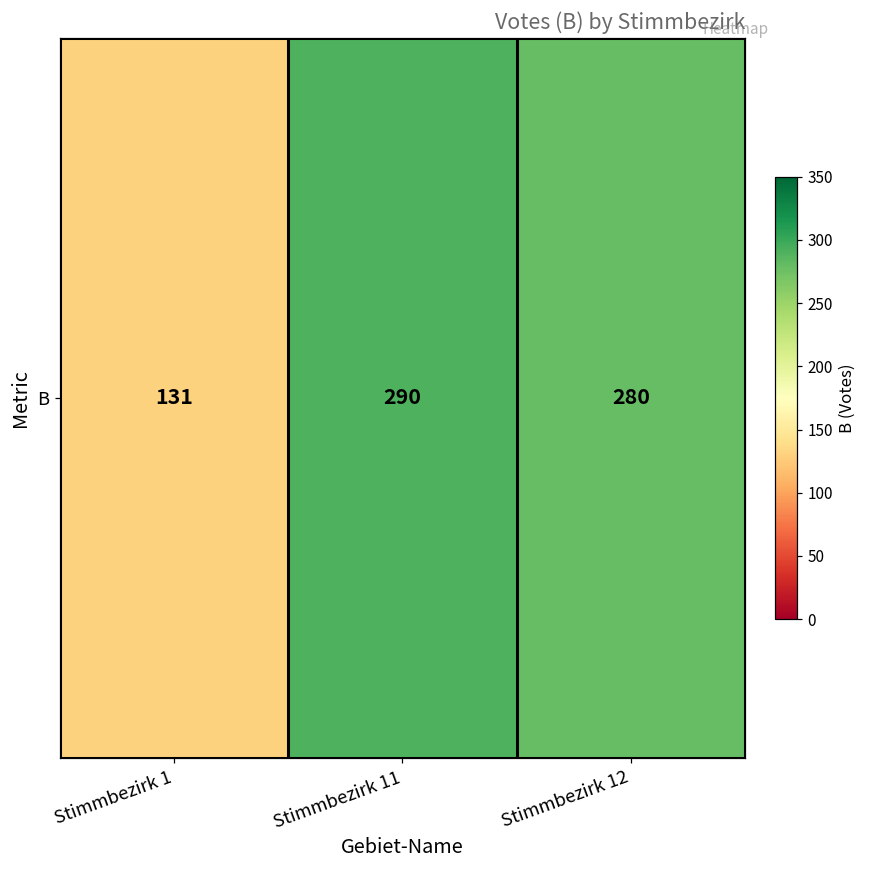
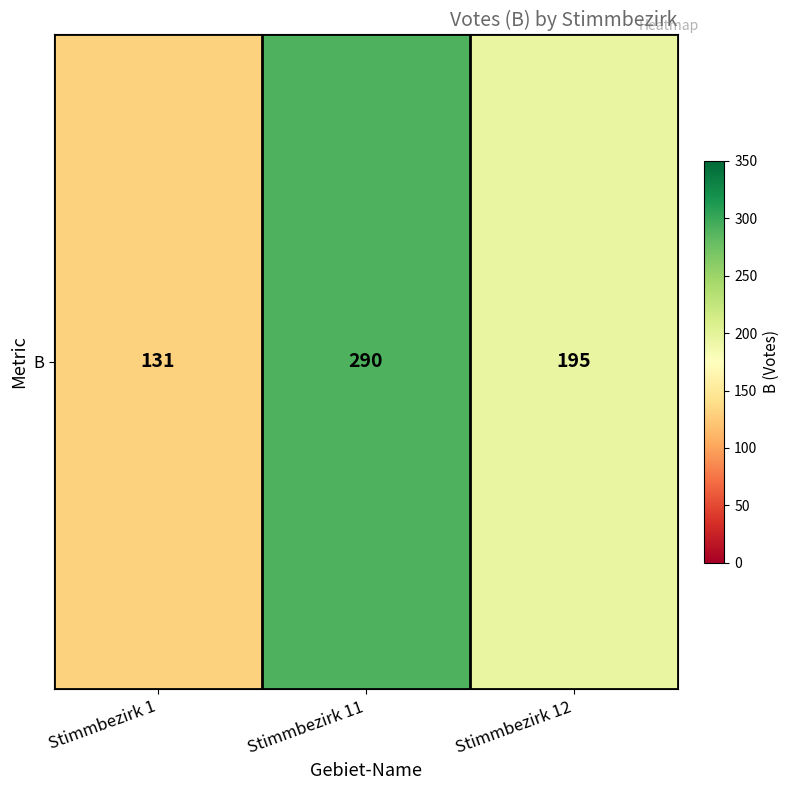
  {
    "B": {
      "Stimmbezirk 1": 131,
      "Stimmbezirk 11": 290,
-     "Stimmbezirk 12": 280
+     "Stimmbezirk 12": 195
    }
  }
